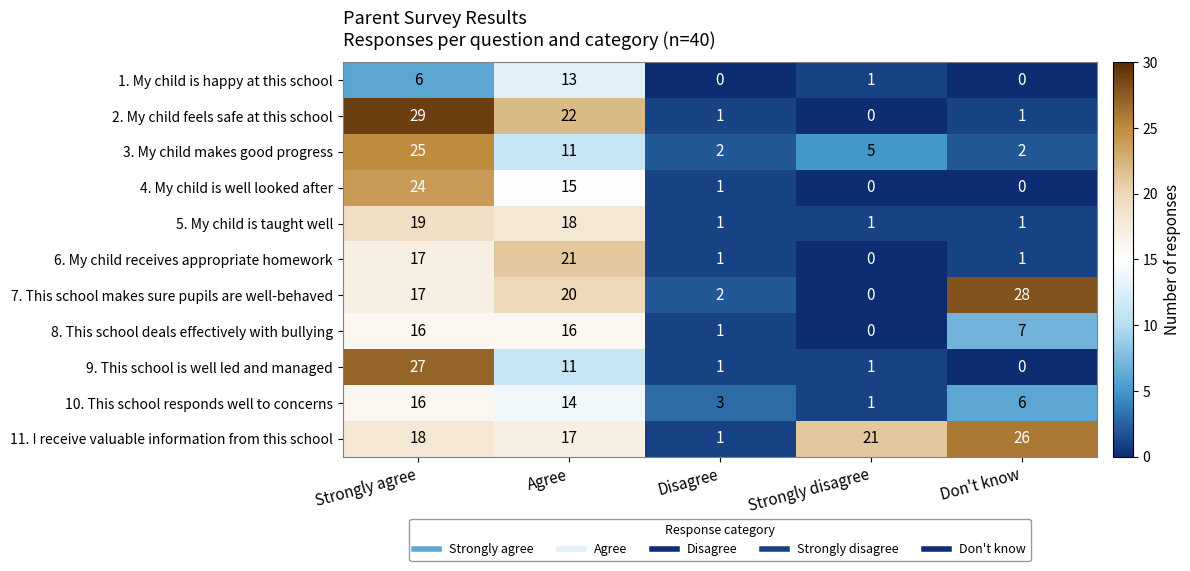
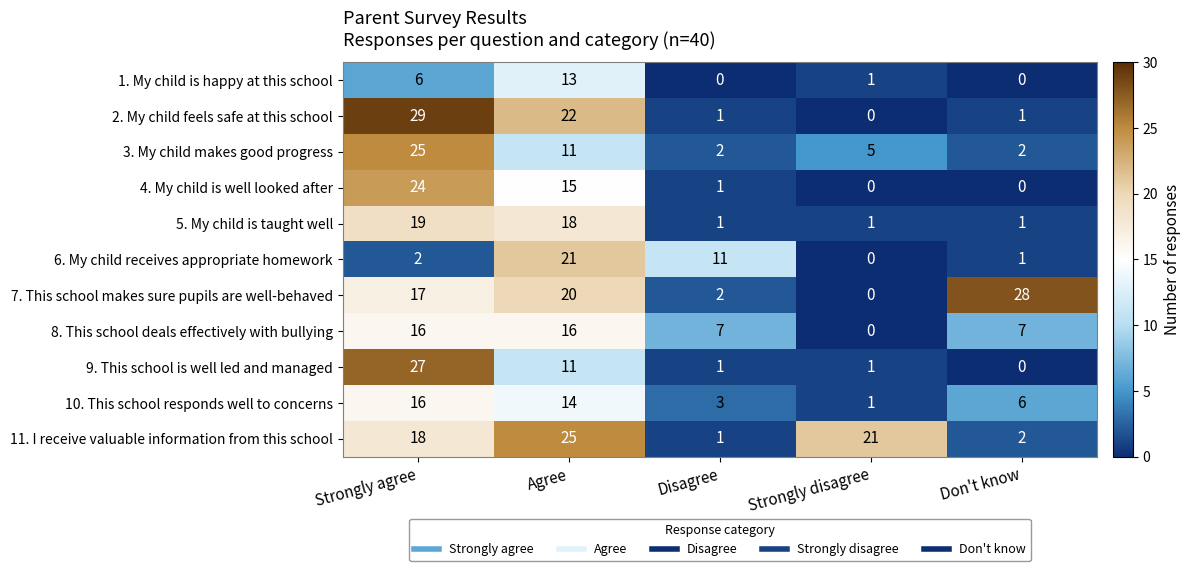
  {
    "1. My child is happy at this school": {
      "Strongly agree": 6,
      "Agree": 13,
      "Disagree": 0,
      "Strongly disagree": 1,
      "Don't know": 0
    },
    "2. My child feels safe at this school": {
      "Strongly agree": 29,
      "Agree": 22,
      "Disagree": 1,
      "Strongly disagree": 0,
      "Don't know": 1
    },
    "3. My child makes good progress": {
      "Strongly agree": 25,
      "Agree": 11,
      "Disagree": 2,
      "Strongly disagree": 5,
      "Don't know": 2
    },
    "4. My child is well looked after": {
      "Strongly agree": 24,
      "Agree": 15,
      "Disagree": 1,
      "Strongly disagree": 0,
      "Don't know": 0
    },
    "5. My child is taught well": {
      "Strongly agree": 19,
      "Agree": 18,
      "Disagree": 1,
      "Strongly disagree": 1,
      "Don't know": 1
    },
    "6. My child receives appropriate homework": {
-     "Strongly agree": 17,
+     "Strongly agree": 2,
      "Agree": 21,
-     "Disagree": 1,
+     "Disagree": 11,
      "Strongly disagree": 0,
      "Don't know": 1
    },
    "7. This school makes sure pupils are well-behaved": {
      "Strongly agree": 17,
      "Agree": 20,
      "Disagree": 2,
      "Strongly disagree": 0,
      "Don't know": 28
    },
    "8. This school deals effectively with bullying": {
      "Strongly agree": 16,
      "Agree": 16,
-     "Disagree": 1,
+     "Disagree": 7,
      "Strongly disagree": 0,
      "Don't know": 7
    },
    "9. This school is well led and managed": {
      "Strongly agree": 27,
      "Agree": 11,
      "Disagree": 1,
      "Strongly disagree": 1,
      "Don't know": 0
    },
    "10. This school responds well to concerns": {
      "Strongly agree": 16,
      "Agree": 14,
      "Disagree": 3,
      "Strongly disagree": 1,
      "Don't know": 6
    },
    "11. I receive valuable information from this school": {
      "Strongly agree": 18,
-     "Agree": 17,
+     "Agree": 25,
      "Disagree": 1,
      "Strongly disagree": 21,
-     "Don't know": 26
+     "Don't know": 2
    }
  }
